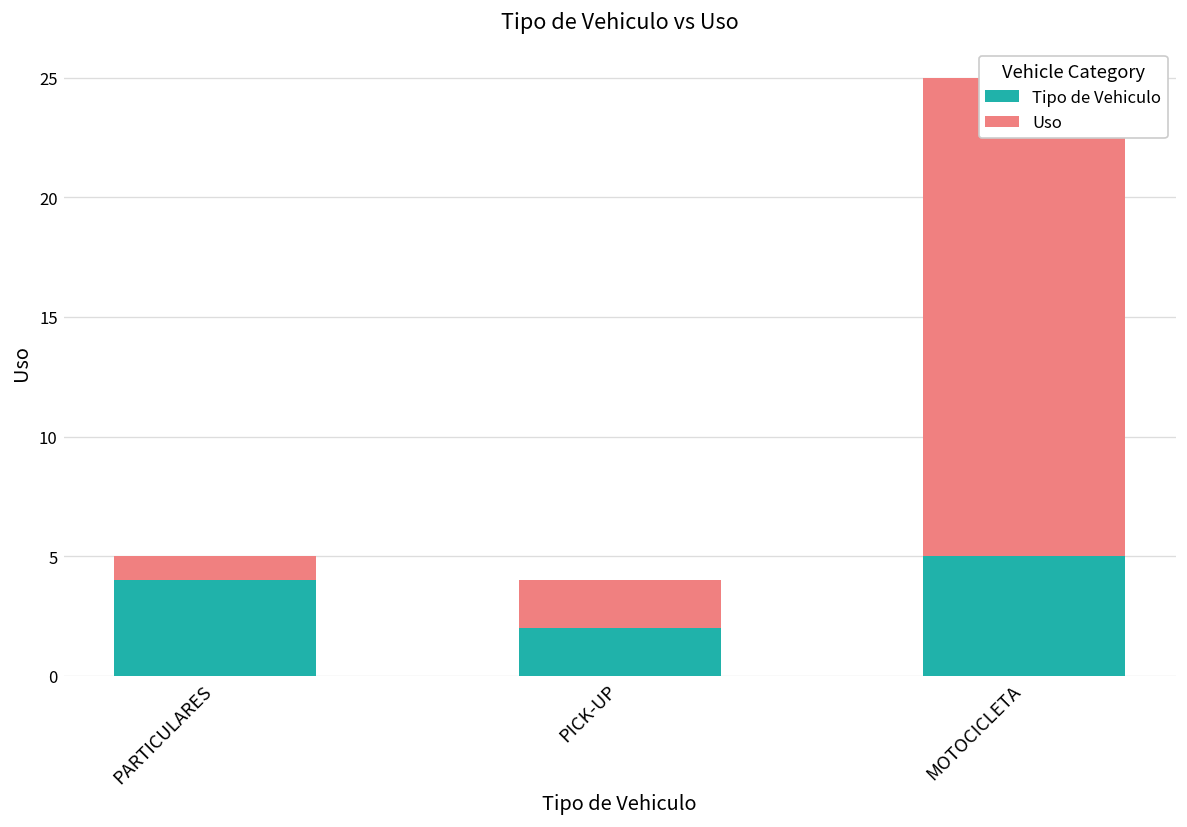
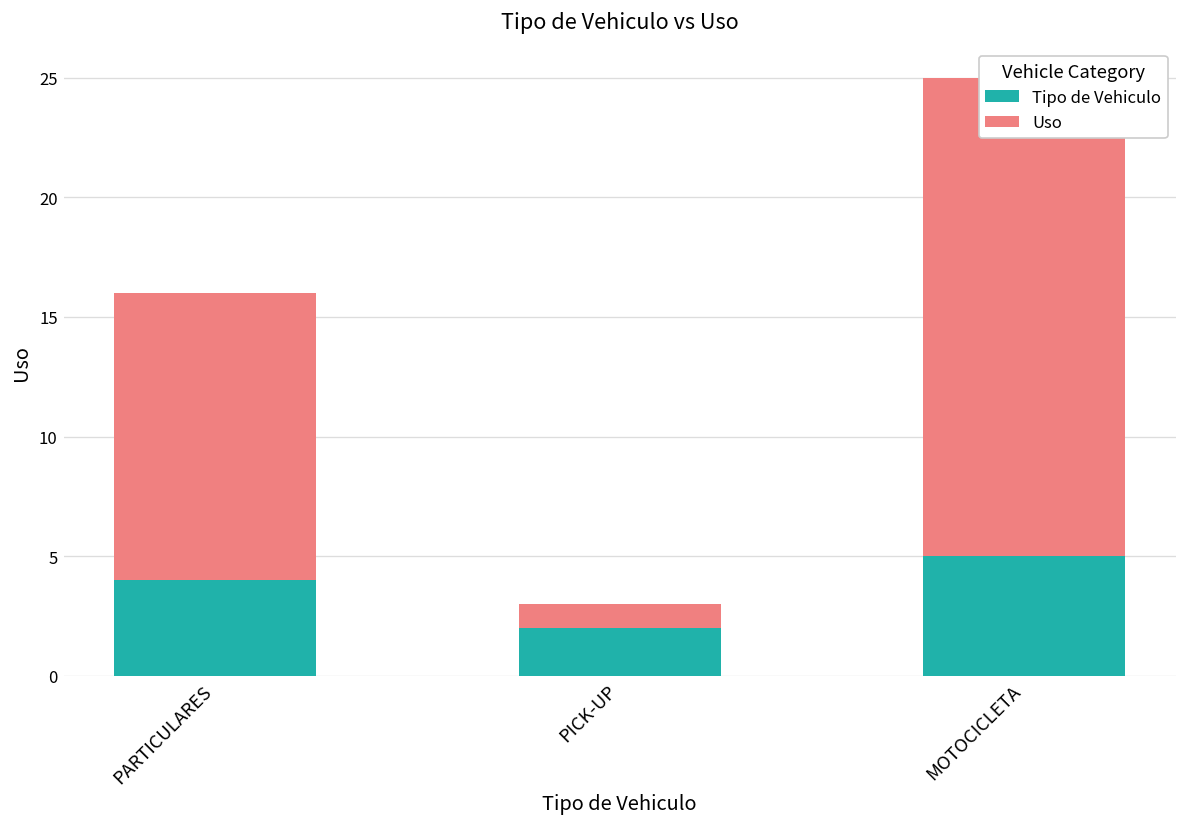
  {
    "Tipo de Vehiculo": {
      "PARTICULARES": 4,
      "PICK-UP": 2,
      "MOTOCICLETA": 5
    },
    "Uso": {
-     "PARTICULARES": 1,
-     "PICK-UP": 2
+     "PARTICULARES": 12,
+     "PICK-UP": 1
    }
  }
